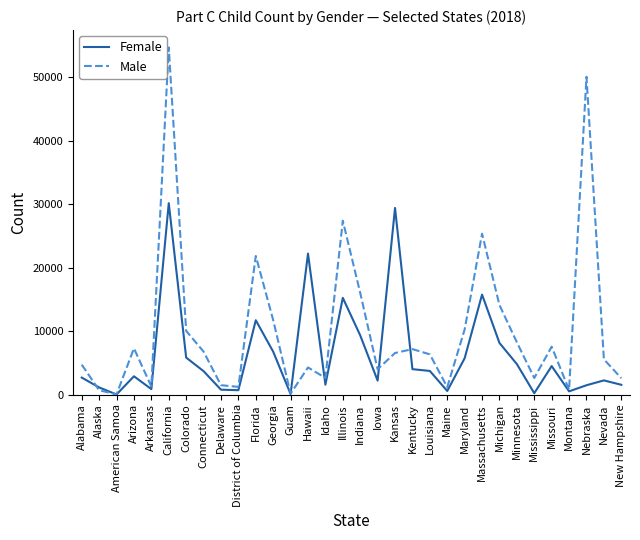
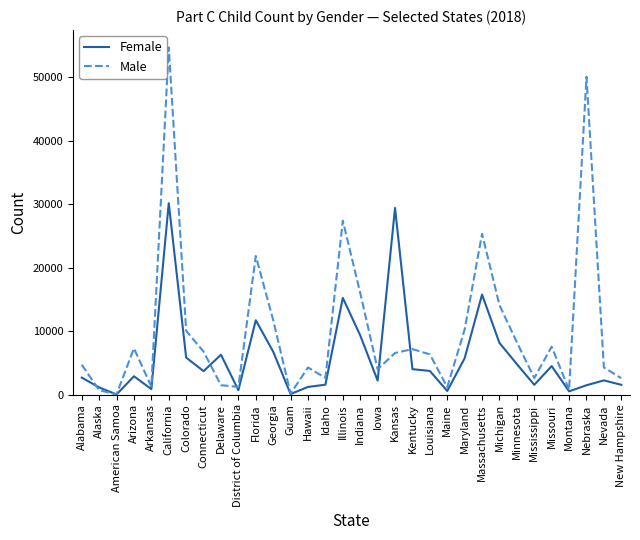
  {
    "Female": {
      "Alabama": 3000,
      "Alaska": 1000,
      "Arizona": 3000,
      "Arkansas": 1000,
      "California": 30000,
      "Colorado": 6000,
      "Connecticut": 4000,
-     "Delaware": 1000,
+     "Delaware": 6000,
      "District of Columbia": 1000,
      "Florida": 12000,
      "Georgia": 7000,
-     "Hawaii": 22000,
+     "Hawaii": 1000,
      "Idaho": 2000,
      "Illinois": 15000,
      "Indiana": 9000,
      "Iowa": 2000,
      "Kansas": 29000,
      "Kentucky": 4000,
      "Louisiana": 4000,
      "Maine": 1000,
      "Maryland": 6000,
      "Massachusetts": 16000,
      "Michigan": 8000,
      "Minnesota": 5000,
-     "Mississippi": 0,
+     "Mississippi": 2000,
      "Missouri": 4000,
      "Nebraska": 1000,
      "Nevada": 2000,
      "New Hampshire": 2000
    },
    "Male": {
      "Alabama": 5000,
      "Alaska": 1000,
      "Arizona": 7000,
      "Arkansas": 1000,
      "California": 55000,
      "Colorado": 10000,
      "Connecticut": 7000,
      "Delaware": 1000,
      "District of Columbia": 1000,
      "Florida": 22000,
      "Georgia": 12000,
      "Hawaii": 4000,
      "Idaho": 3000,
      "Illinois": 27000,
      "Indiana": 16000,
      "Iowa": 4000,
      "Kansas": 7000,
      "Kentucky": 7000,
      "Louisiana": 6000,
      "Maine": 1000,
      "Maryland": 10000,
      "Massachusetts": 25000,
      "Michigan": 14000,
      "Minnesota": 8000,
      "Mississippi": 3000,
      "Missouri": 8000,
      "Nebraska": 50000,
-     "Nevada": 6000,
+     "Nevada": 4000,
      "New Hampshire": 3000
    }
  }
